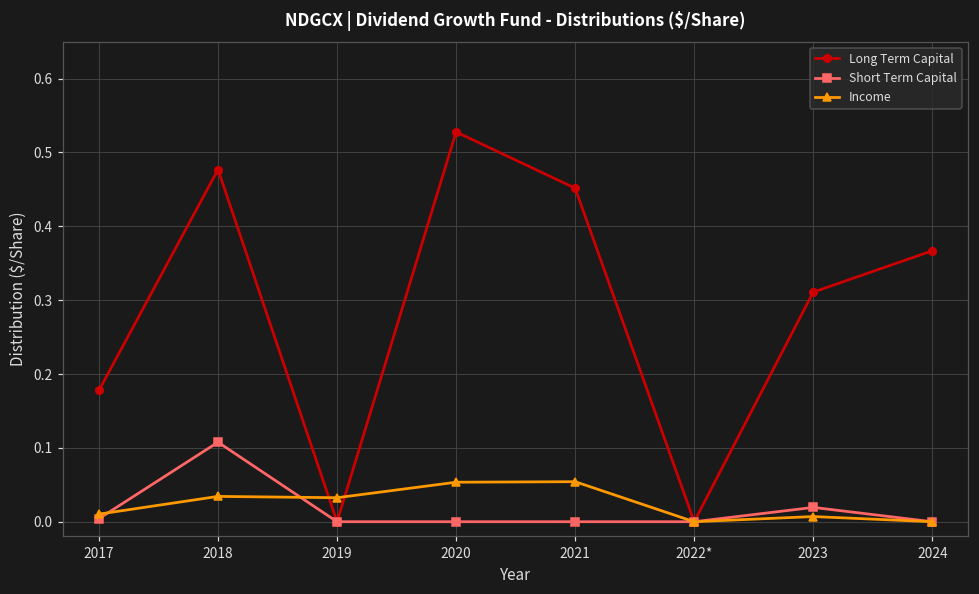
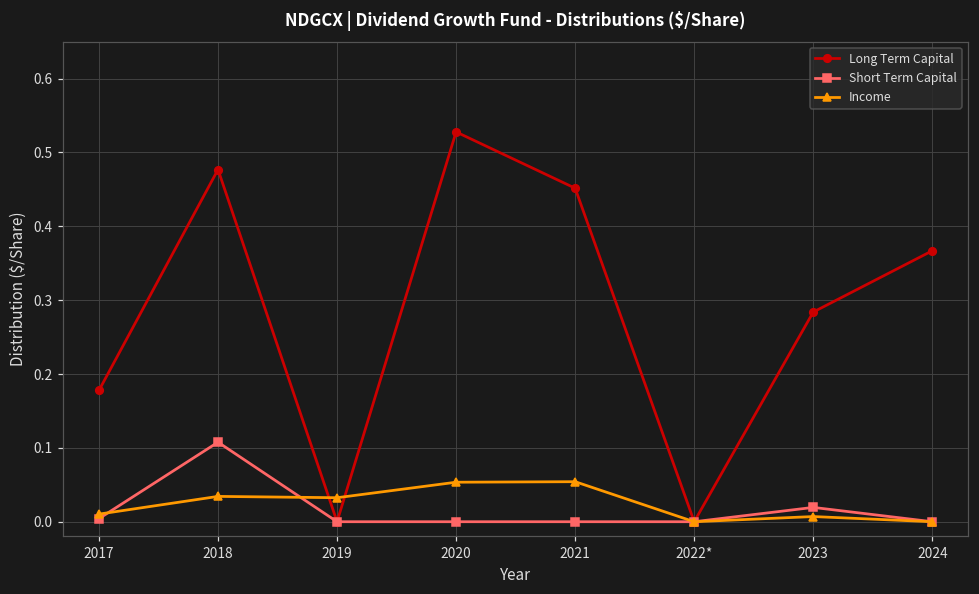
  {
    "Long Term Capital": {
      "2017": 0.18,
      "2018": 0.48,
      "2020": 0.53,
      "2021": 0.45,
-     "2023": 0.31,
+     "2023": 0.28,
      "2024": 0.37
    },
    "Short Term Capital": {
      "2017": 0.00,
      "2018": 0.11,
      "2020": 0.00,
      "2021": 0.00,
      "2023": 0.02
    },
    "Income": {
      "2017": 0.01,
      "2018": 0.03,
      "2019": 0.03,
      "2020": 0.05,
      "2021": 0.05,
      "2023": 0.01
    }
  }
